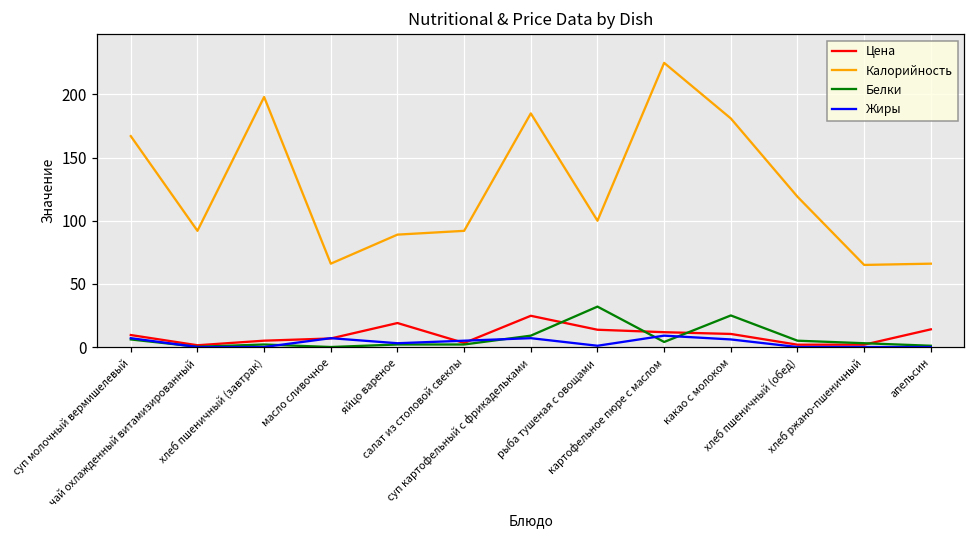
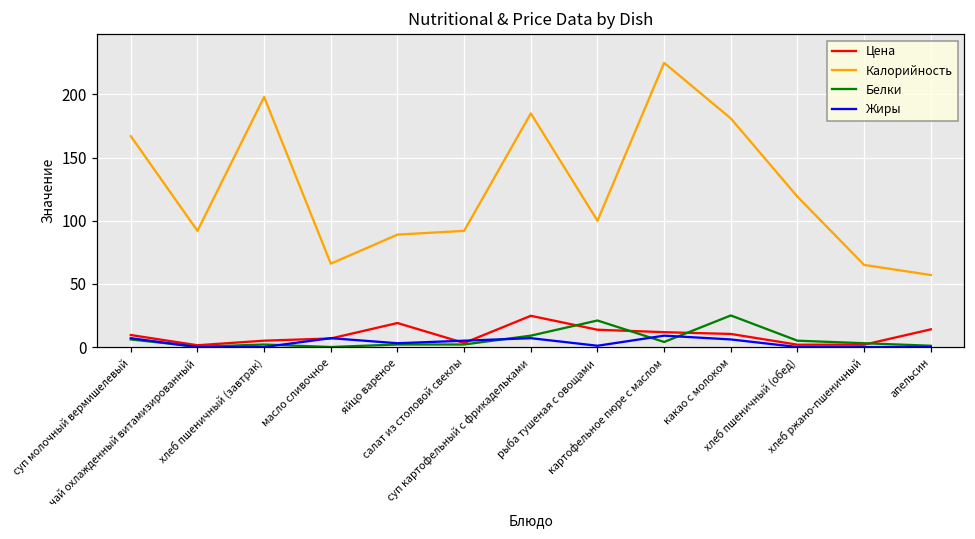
  {
    "Цена": {
      "суп молочный вермишелевый": 9,
      "хлеб пшеничный (завтрак)": 5,
      "яйцо вареное": 19,
      "суп картофельный с фрикадельками": 25,
      "рыба тушеная с овощами": 14,
      "картофельное пюре с маслом": 12,
      "какао с молоком": 10,
      "апельсин": 14
    },
    "Калорийность": {
      "суп молочный вермишелевый": 167,
      "чай охлажденный витамизированный": 92,
      "хлеб пшеничный (завтрак)": 198,
      "масло сливочное": 66,
      "яйцо вареное": 89,
      "салат из столовой свеклы": 92,
      "суп картофельный с фрикадельками": 185,
      "рыба тушеная с овощами": 100,
      "картофельное пюре с маслом": 225,
      "какао с молоком": 181,
      "хлеб пшеничный (обед)": 119,
      "хлеб ржано-пшеничный": 65,
-     "апельсин": 66
+     "апельсин": 57
    },
    "Белки": {
      "масло сливочное": 0,
-     "рыба тушеная с овощами": 32,
+     "рыба тушеная с овощами": 21,
      "картофельное пюре с маслом": 4,
      "какао с молоком": 25,
      "хлеб пшеничный (обед)": 5
    },
    "Жиры": {
      "рыба тушеная с овощами": 1,
      "картофельное пюре с маслом": 9,
      "какао с молоком": 6
    }
  }
